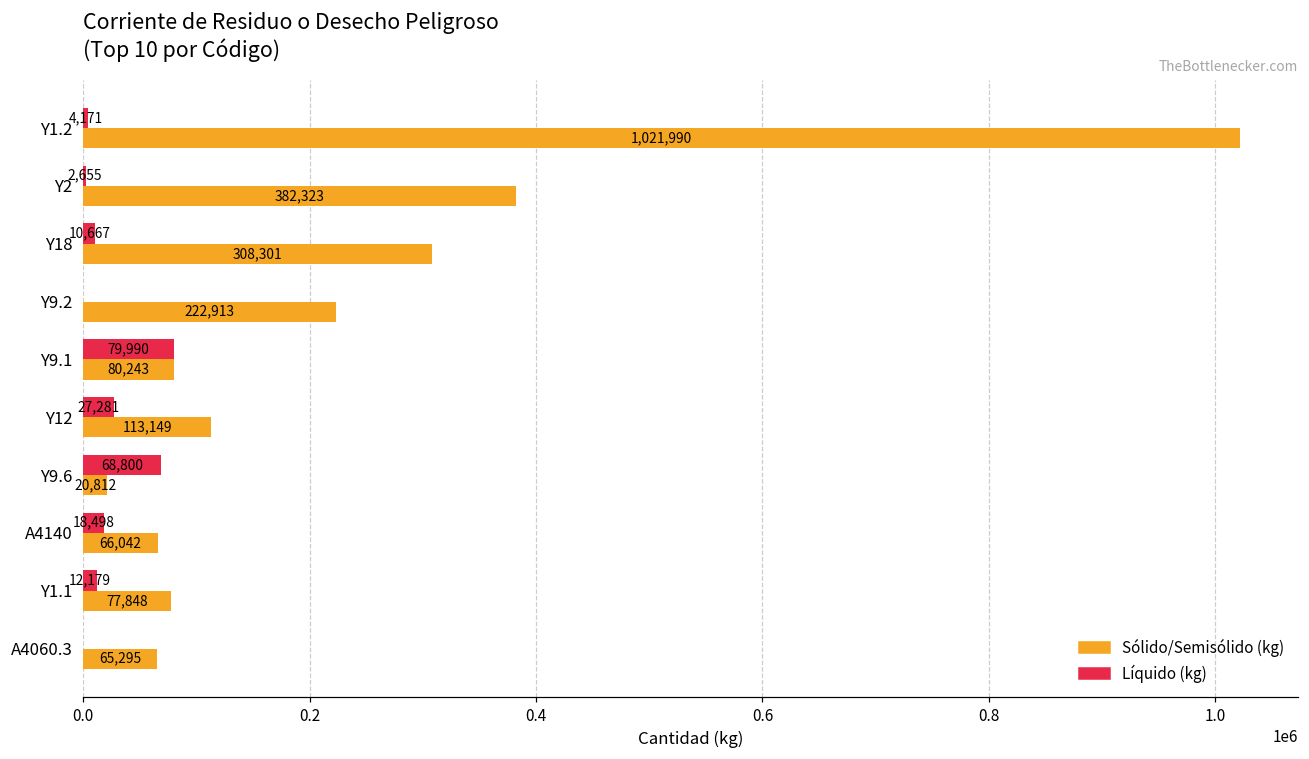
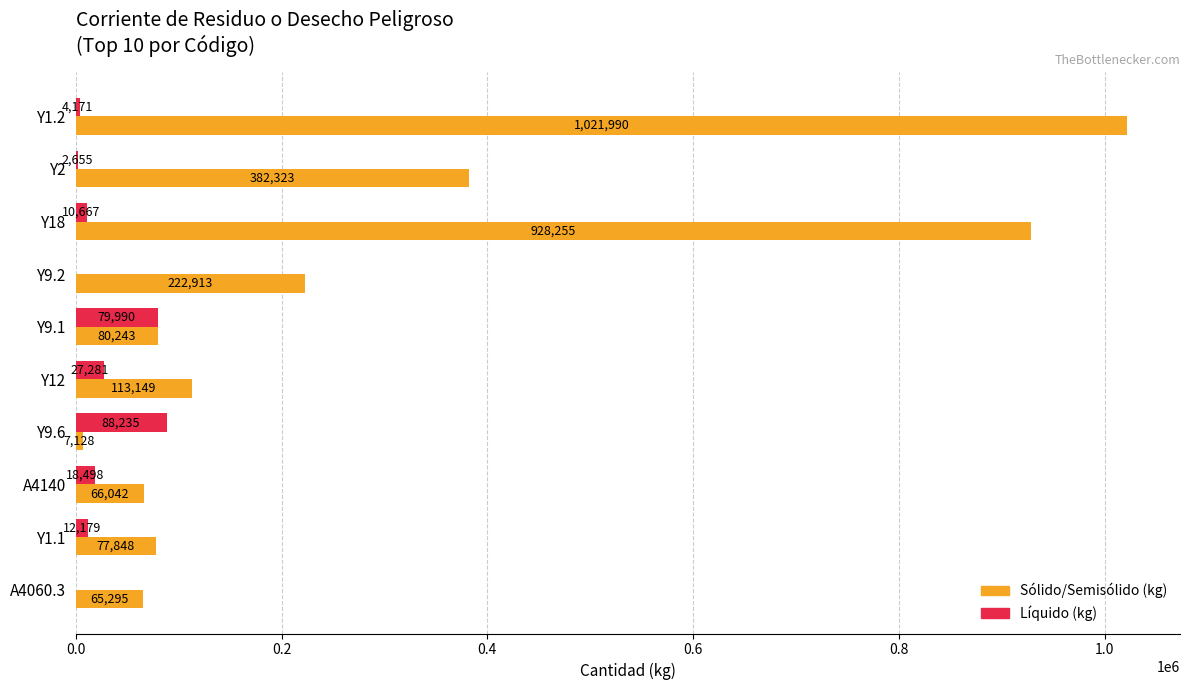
  {
    "Sólido/Semisólido (kg)": {
      "Y1.2": "1,021,990",
      "Y2": "382,323",
-     "Y18": "308,301",
+     "Y18": "928,255",
      "Y9.2": "222,913",
      "Y9.1": "80,243",
      "Y12": "113,149",
-     "Y9.6": "20,812",
+     "Y9.6": "7,128",
      "A4140": "66,042",
      "Y1.1": "77,848",
      "A4060.3": "65,295"
    },
    "Líquido (kg)": {
      "Y1.2": "4,171",
      "Y2": "2,655",
      "Y18": "10,667",
      "Y9.1": "79,990",
      "Y12": "27,281",
-     "Y9.6": "68,800",
+     "Y9.6": "88,235",
      "A4140": "18,498",
      "Y1.1": "12,179"
    }
  }
